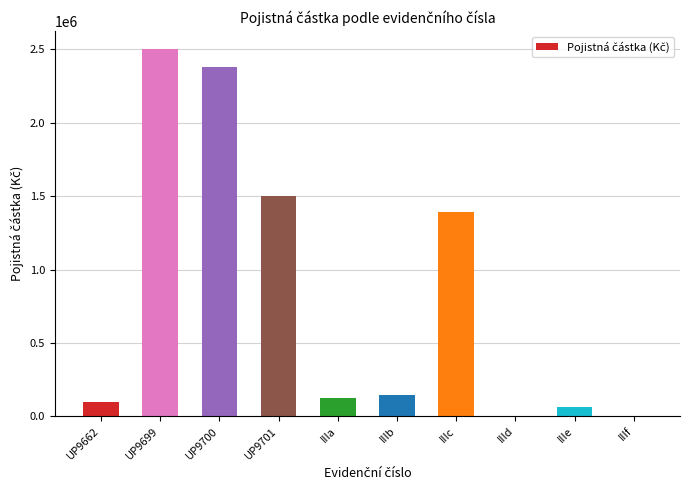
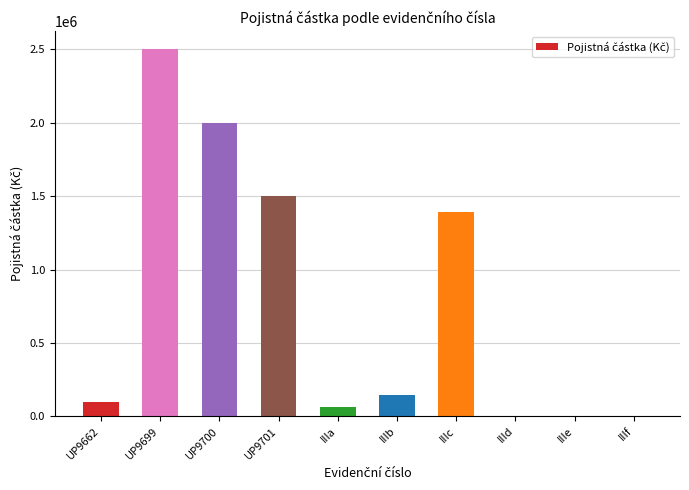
  {
    "UP9662": 100000,
    "UP9699": 2500000,
-   "UP9700": 2380000,
+   "UP9700": 2000000,
    "UP9701": 1500000,
-   "IIIa": 120000,
+   "IIIa": 60000,
    "IIIb": 150000,
    "IIIc": 1390000,
-   "IIIe": 60000
+   "IIIe": 0
  }
